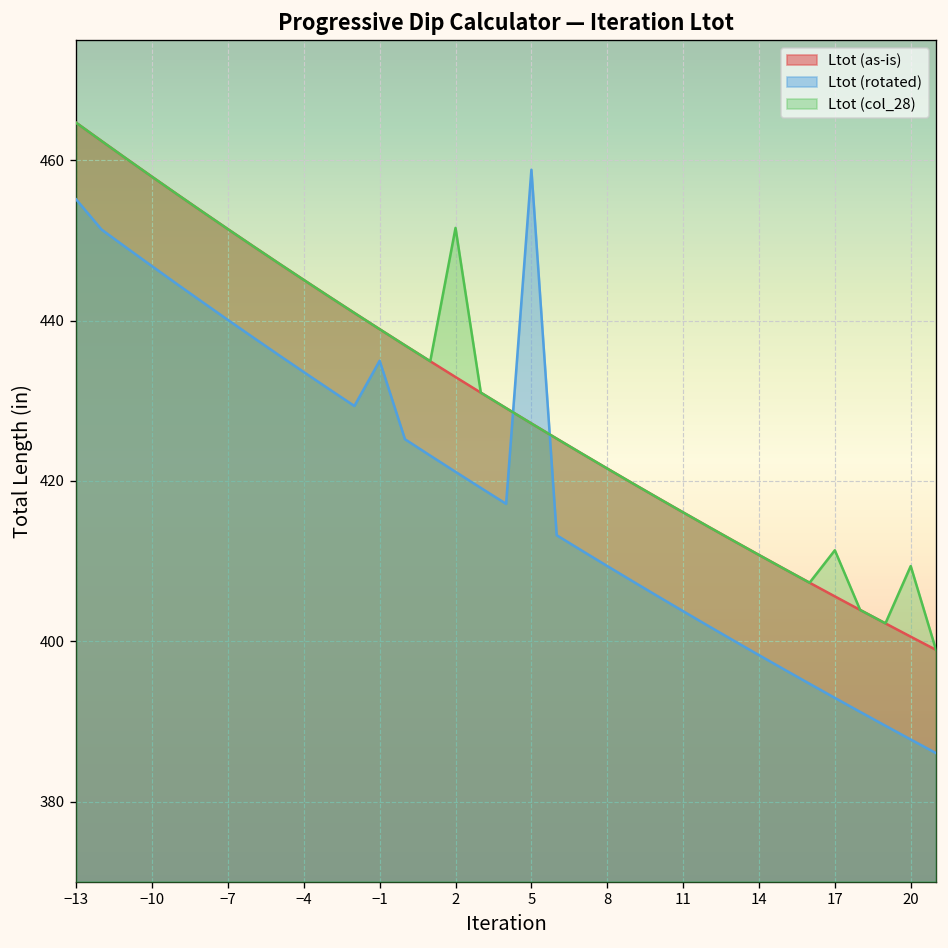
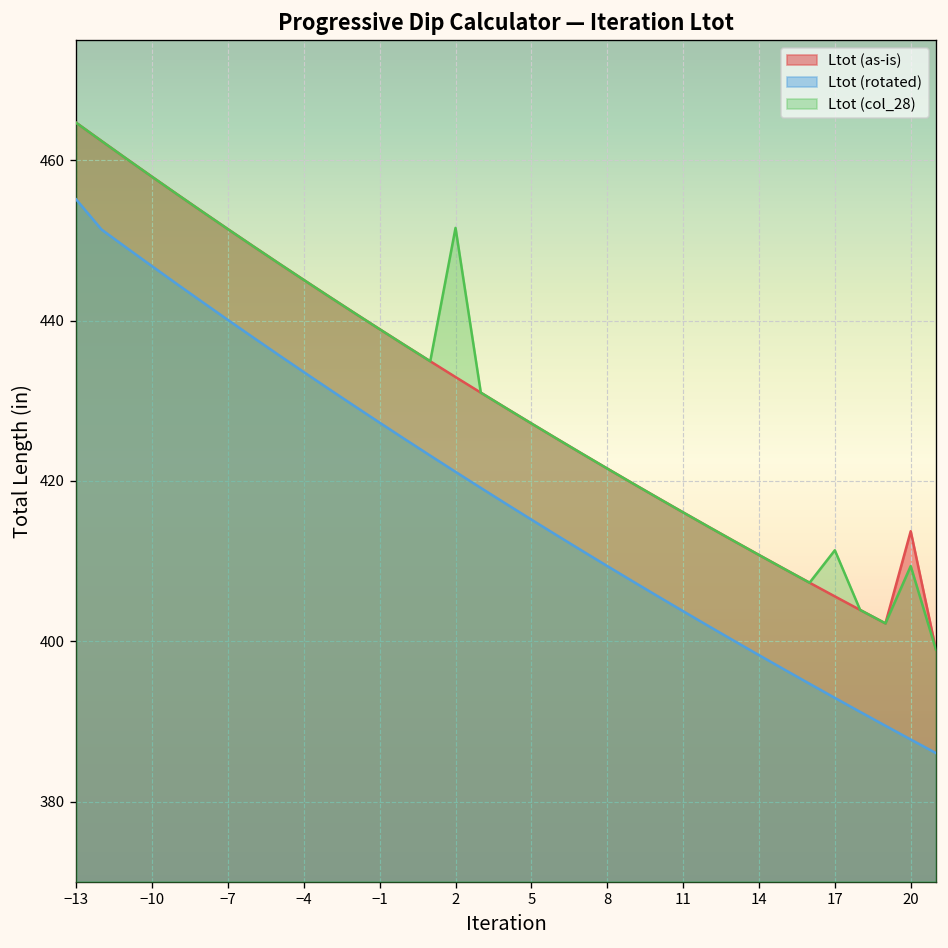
  {
    "Ltot (as-is)": {
      "2": 433,
      "17": 406,
-     "20": 401
+     "20": 414
    },
    "Ltot (rotated)": {
      "−13": 455,
      "−10": 447,
      "−7": 440,
      "−4": 434,
-     "−1": 435,
+     "−1": 427,
      "2": 421,
-     "5": 459,
+     "5": 415,
      "8": 409,
      "11": 404,
      "14": 398,
      "17": 393,
      "20": 388
    },
    "Ltot (col_28)": {
      "2": 452,
      "17": 411,
      "20": 409
    }
  }
